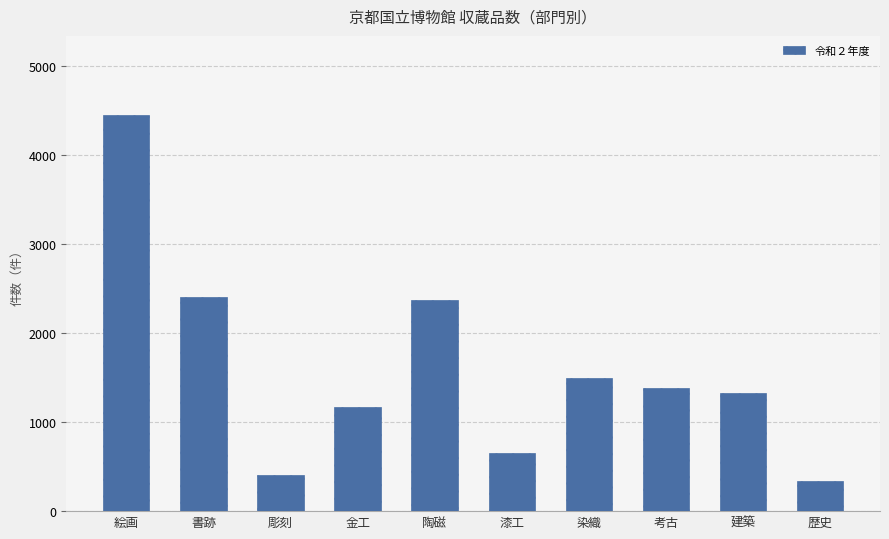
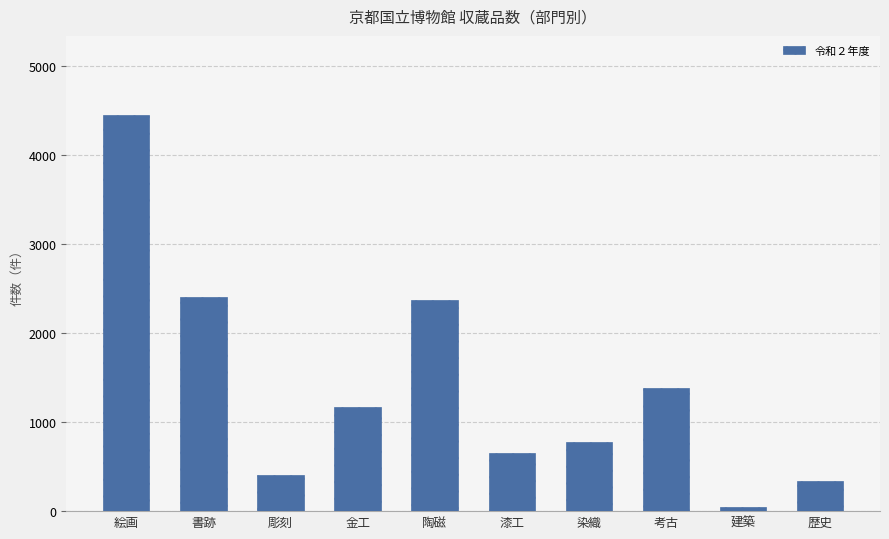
  {
    "絵画": 4400,
    "書跡": 2400,
    "彫刻": 400,
    "金工": 1200,
    "陶磁": 2400,
    "漆工": 700,
-   "染織": 1500,
+   "染織": 800,
    "考古": 1400,
-   "建築": 1300,
+   "建築": 100,
    "歴史": 300
  }
